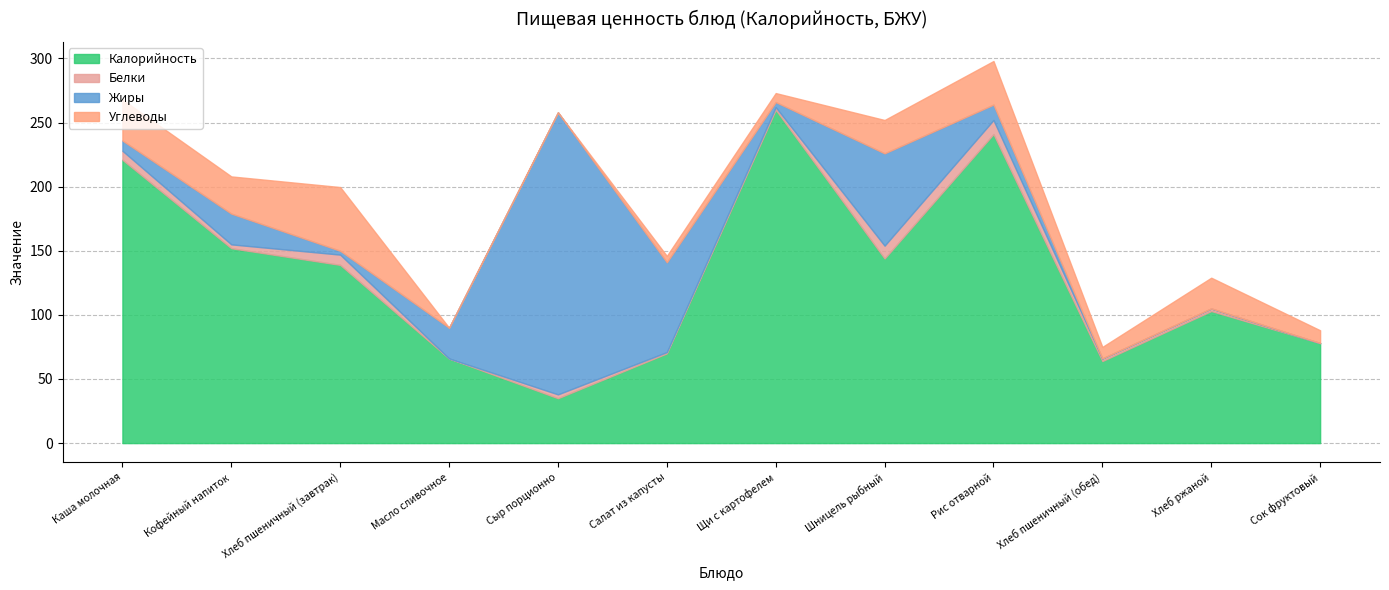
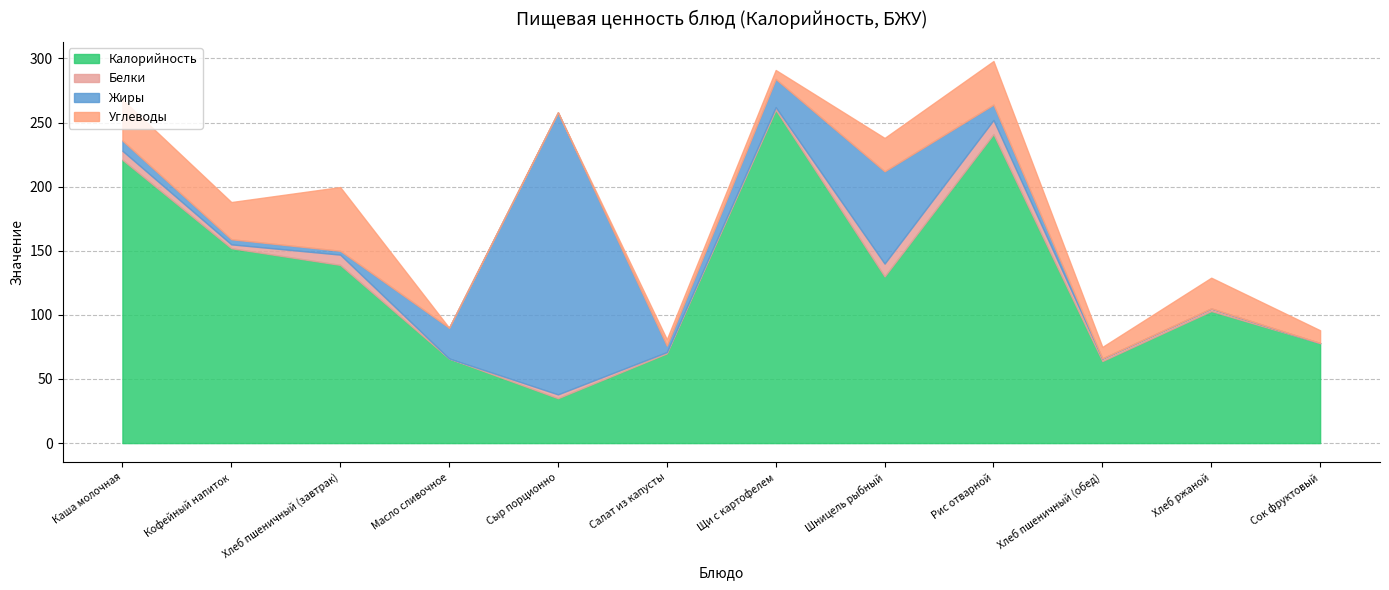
  {
    "Калорийность": {
      "Каша молочная": 221,
      "Кофейный напиток": 152,
      "Хлеб пшеничный (завтрак)": 139,
      "Сыр порционно": 35,
-     "Шницель рыбный": 144,
+     "Шницель рыбный": 130,
      "Рис отварной": 241
    },
    "Жиры": {
      "Каша молочная": 8,
-     "Кофейный напиток": 24,
+     "Кофейный напиток": 4,
      "Хлеб пшеничный (завтрак)": 3,
-     "Салат из капусты": 70,
-     "Щи с картофелем": 4,
+     "Салат из капусты": 5,
+     "Щи с картофелем": 22,
      "Шницель рыбный": 72,
      "Рис отварной": 12
    }
  }
